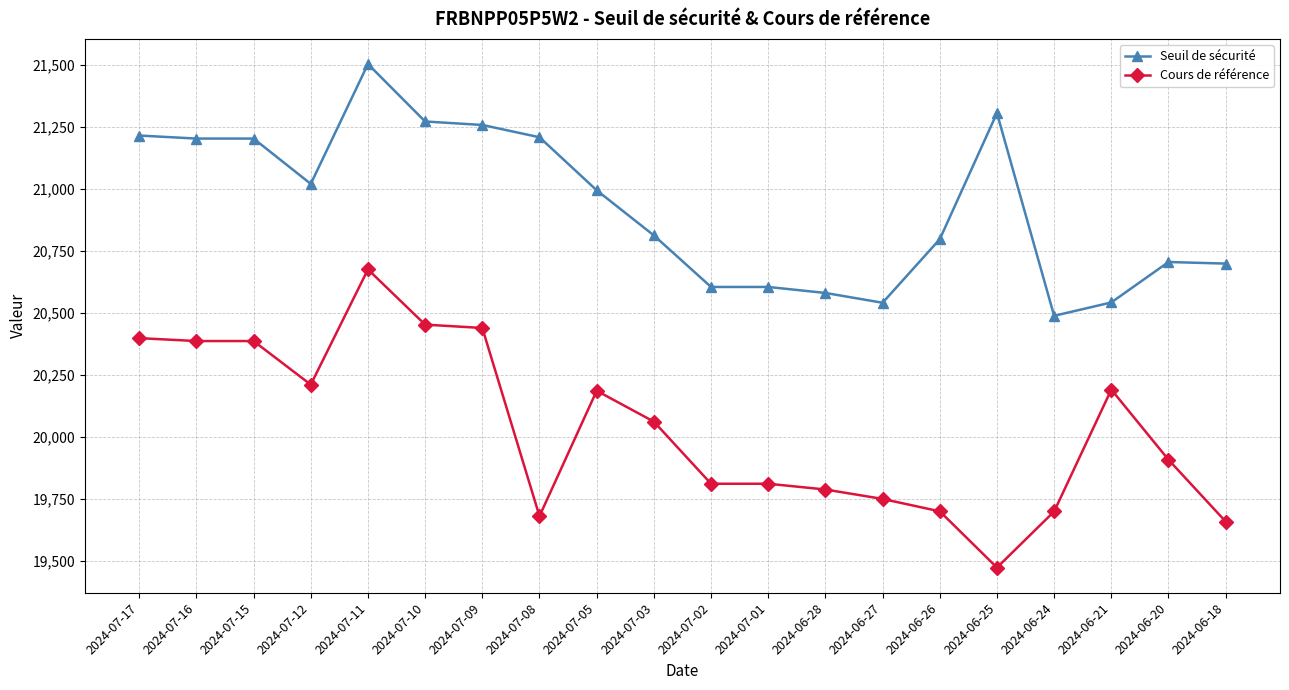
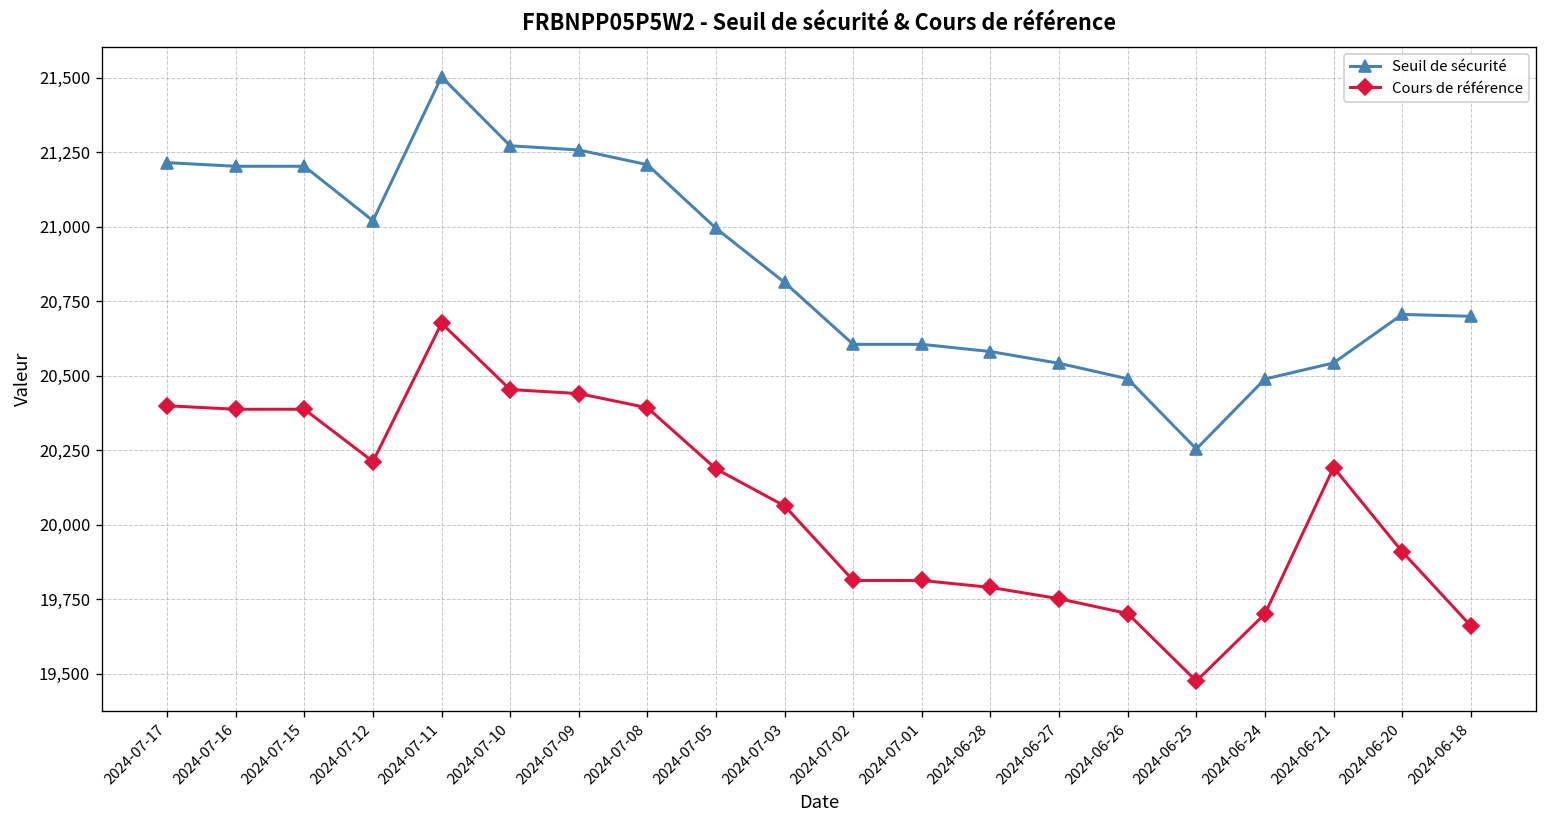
  {
    "Seuil de sécurité": {
      "2024-07-17": "21,210",
      "2024-07-16": "21,200",
      "2024-07-15": "21,200",
      "2024-07-12": "21,020",
      "2024-07-11": "21,500",
      "2024-07-10": "21,270",
      "2024-07-09": "21,260",
      "2024-07-08": "21,210",
      "2024-07-05": "20,990",
      "2024-07-03": "20,810",
      "2024-07-02": "20,600",
      "2024-07-01": "20,600",
      "2024-06-28": "20,580",
      "2024-06-27": "20,540",
-     "2024-06-26": "20,800",
-     "2024-06-25": "21,310",
+     "2024-06-26": "20,490",
+     "2024-06-25": "20,250",
      "2024-06-24": "20,490",
      "2024-06-21": "20,540",
      "2024-06-20": "20,710",
      "2024-06-18": "20,700"
    },
    "Cours de référence": {
      "2024-07-17": "20,400",
      "2024-07-16": "20,390",
      "2024-07-15": "20,390",
      "2024-07-12": "20,210",
      "2024-07-11": "20,680",
      "2024-07-10": "20,450",
      "2024-07-09": "20,440",
-     "2024-07-08": "19,680",
+     "2024-07-08": "20,390",
      "2024-07-05": "20,190",
      "2024-07-03": "20,060",
      "2024-07-02": "19,810",
      "2024-07-01": "19,810",
      "2024-06-28": "19,790",
      "2024-06-27": "19,750",
      "2024-06-26": "19,700",
      "2024-06-25": "19,470",
      "2024-06-24": "19,700",
      "2024-06-21": "20,190",
      "2024-06-20": "19,910",
      "2024-06-18": "19,660"
    }
  }
